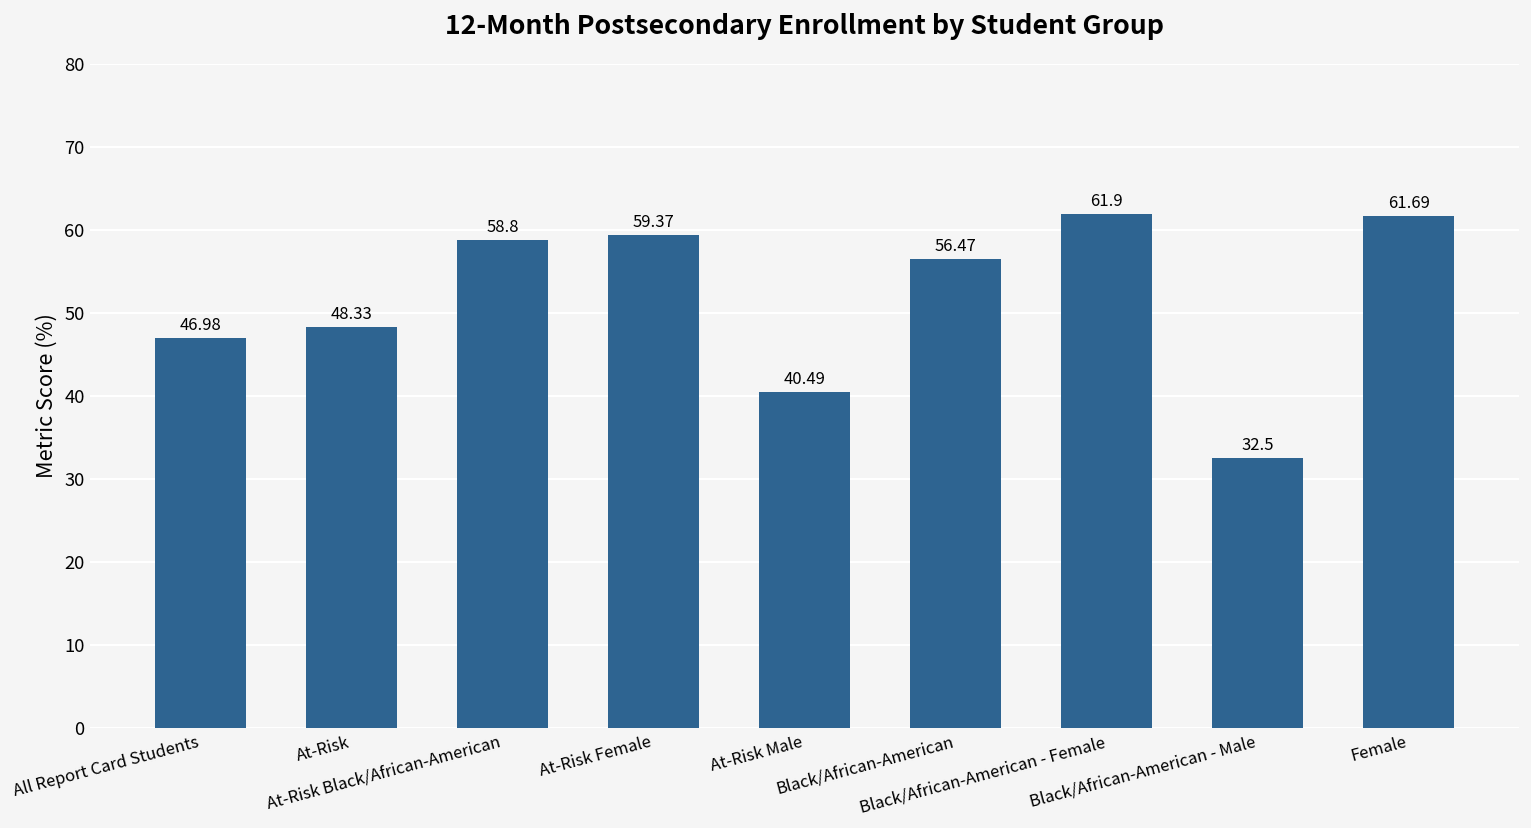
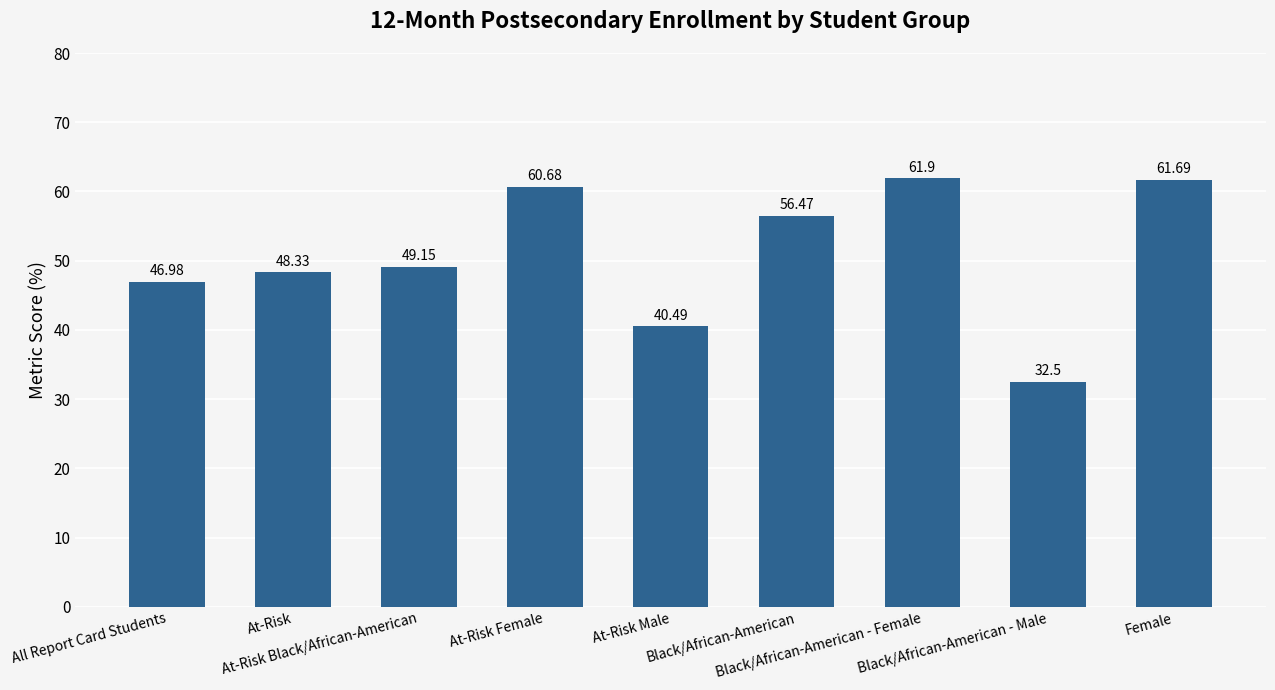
  {
    "All Report Card Students": 46.98,
    "At-Risk": 48.33,
-   "At-Risk Black/African-American": 58.8,
-   "At-Risk Female": 59.37,
+   "At-Risk Black/African-American": 49.15,
+   "At-Risk Female": 60.68,
    "At-Risk Male": 40.49,
    "Black/African-American": 56.47,
    "Black/African-American - Female": 61.9,
    "Black/African-American - Male": 32.5,
    "Female": 61.69
  }
